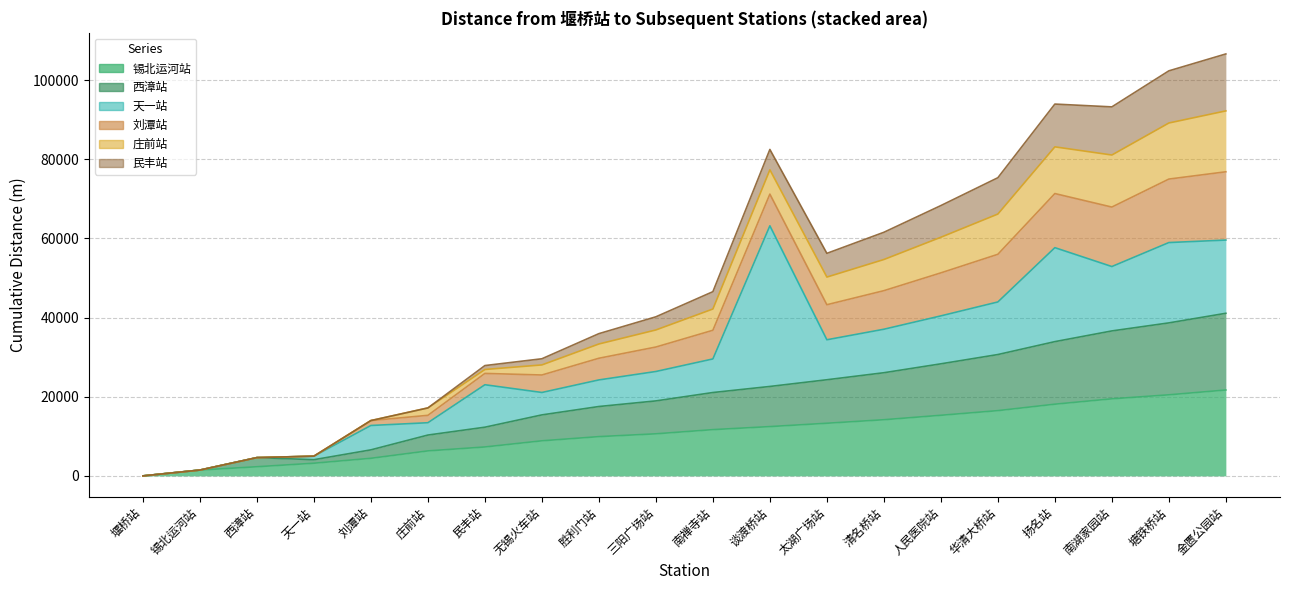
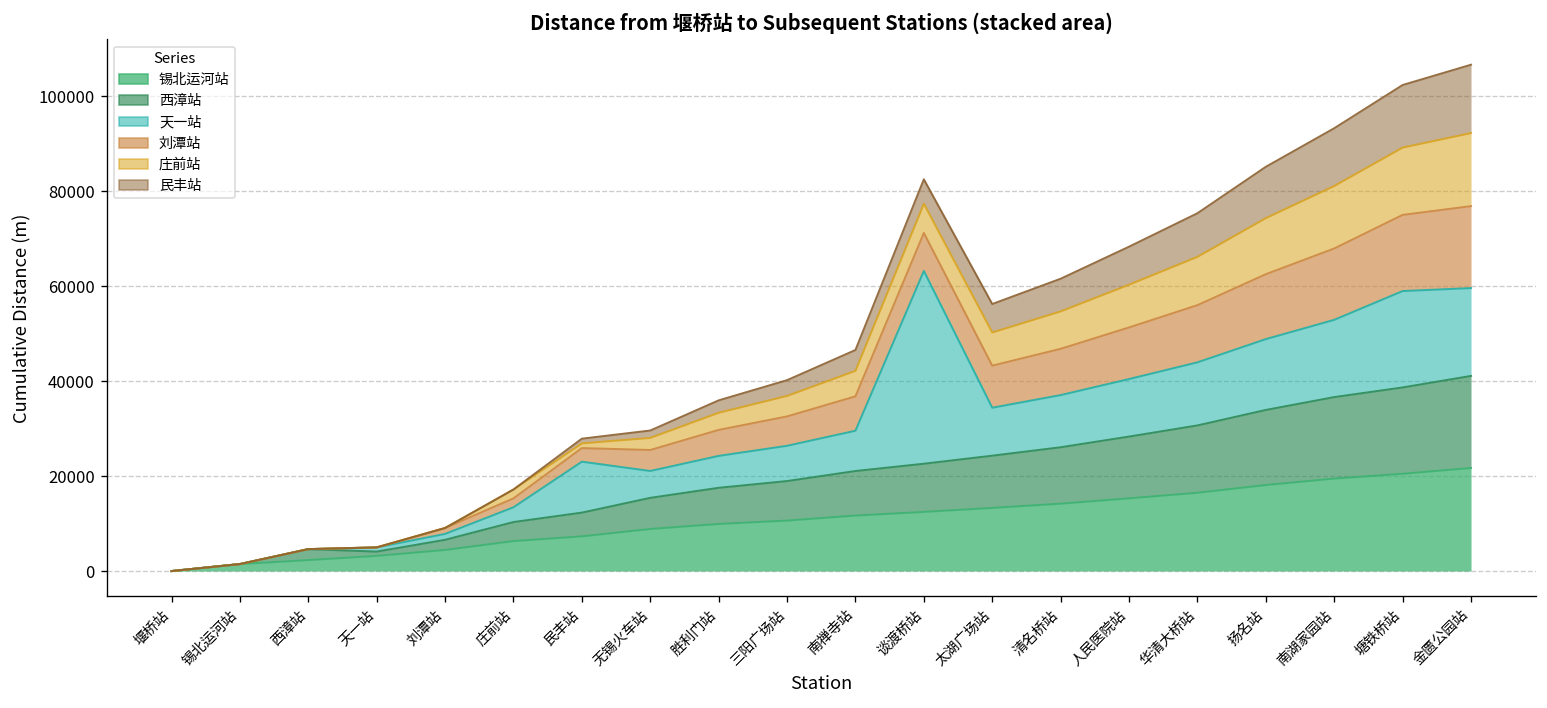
  {
    "天一站": {
-     "刘潭站": 6000,
+     "刘潭站": 1000,
      "庄前站": 3000,
      "民丰站": 11000,
      "无锡火车站": 6000,
      "胜利门站": 7000,
      "三阳广场站": 7000,
      "南禅寺站": 8000,
      "谈渡桥站": 41000,
      "太湖广场站": 10000,
      "清名桥站": 11000,
      "人民医院站": 12000,
      "华清大桥站": 13000,
-     "扬名站": 24000,
+     "扬名站": 15000,
      "南湖家园站": 16000,
      "塘铁桥站": 20000,
      "金匮公园站": 18000
    }
  }
